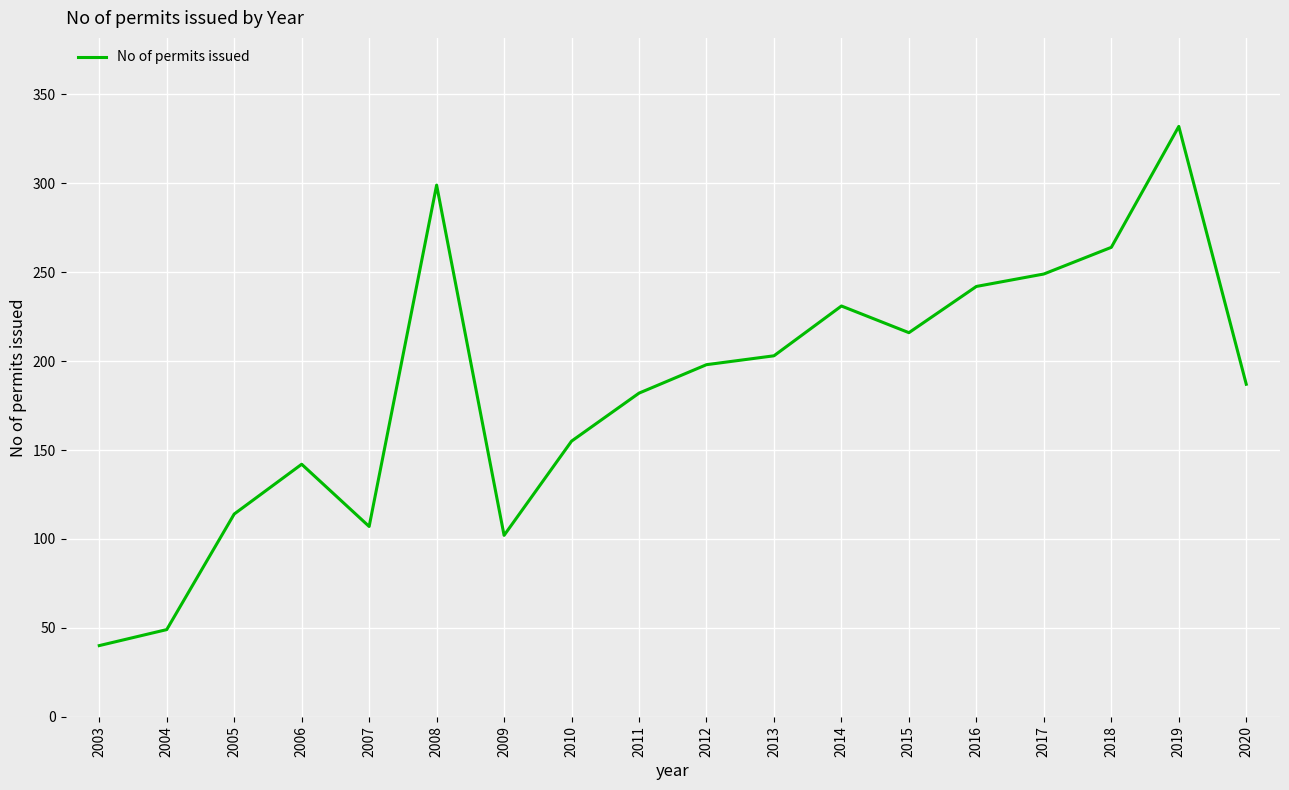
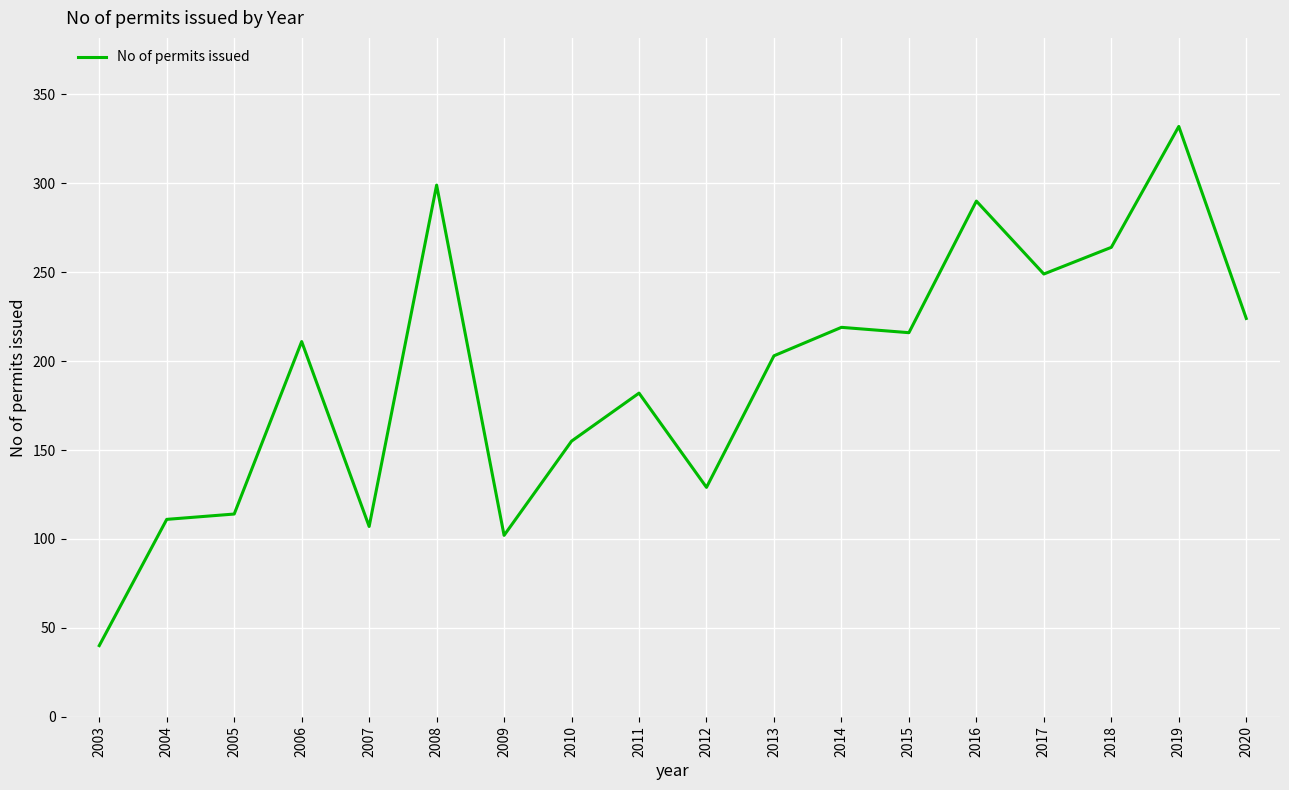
  {
    "2003": 40,
-   "2004": 49,
+   "2004": 111,
    "2005": 114,
-   "2006": 142,
+   "2006": 211,
    "2007": 107,
    "2008": 299,
    "2009": 102,
    "2010": 155,
    "2011": 182,
-   "2012": 198,
+   "2012": 129,
    "2013": 203,
-   "2014": 231,
+   "2014": 219,
    "2015": 216,
-   "2016": 242,
+   "2016": 290,
    "2017": 249,
    "2018": 264,
    "2019": 332,
-   "2020": 187
+   "2020": 224
  }
